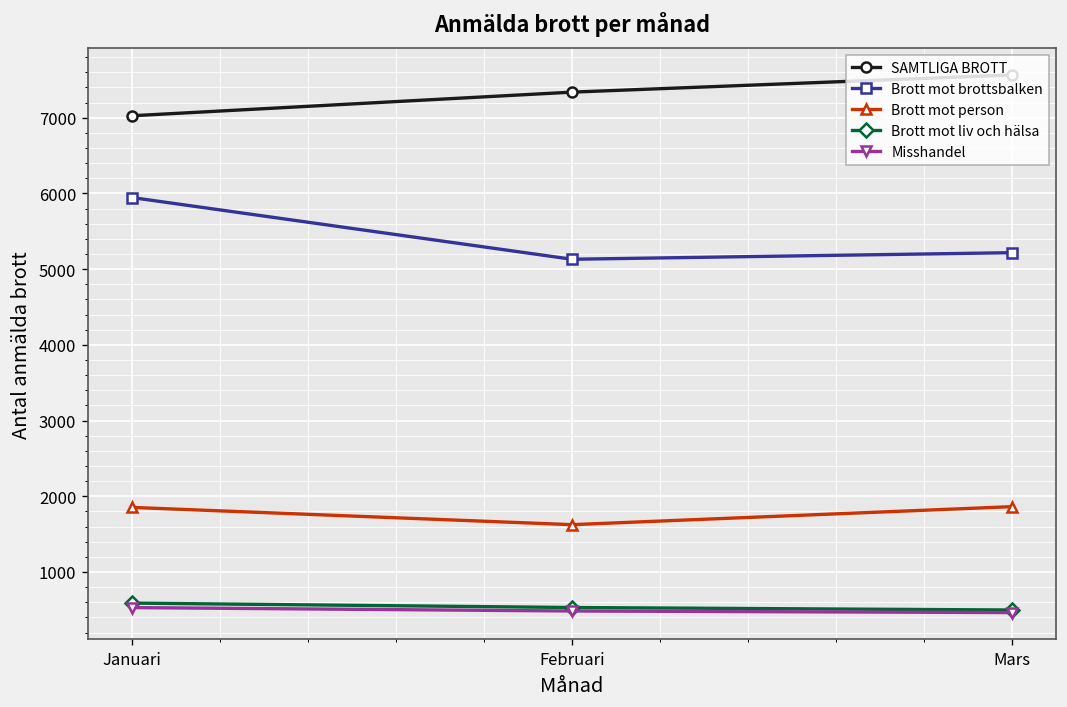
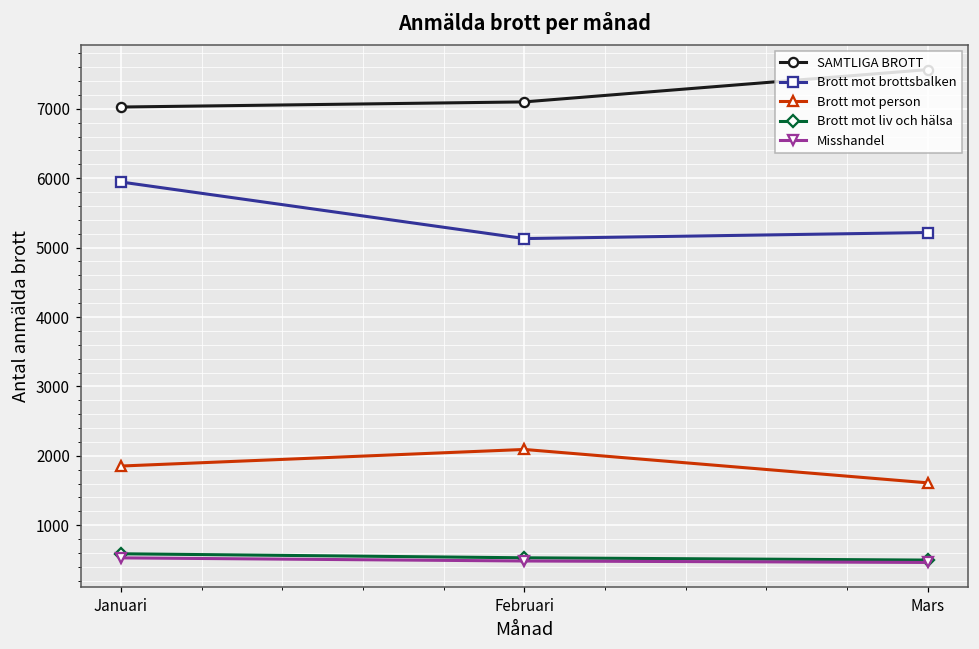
  {
    "SAMTLIGA BROTT": {
      "Januari": 7000,
-     "Februari": 7300
+     "Februari": 7100
    },
    "Brott mot brottsbalken": {
      "Januari": 5900,
      "Februari": 5100,
      "Mars": 5200
    },
    "Brott mot person": {
      "Januari": 1900,
-     "Februari": 1600,
-     "Mars": 1900
+     "Februari": 2100,
+     "Mars": 1600
    },
    "Brott mot liv och hälsa": {
      "Januari": 600,
      "Februari": 500
    },
    "Misshandel": {
      "Januari": 500,
      "Februari": 500
    }
  }
